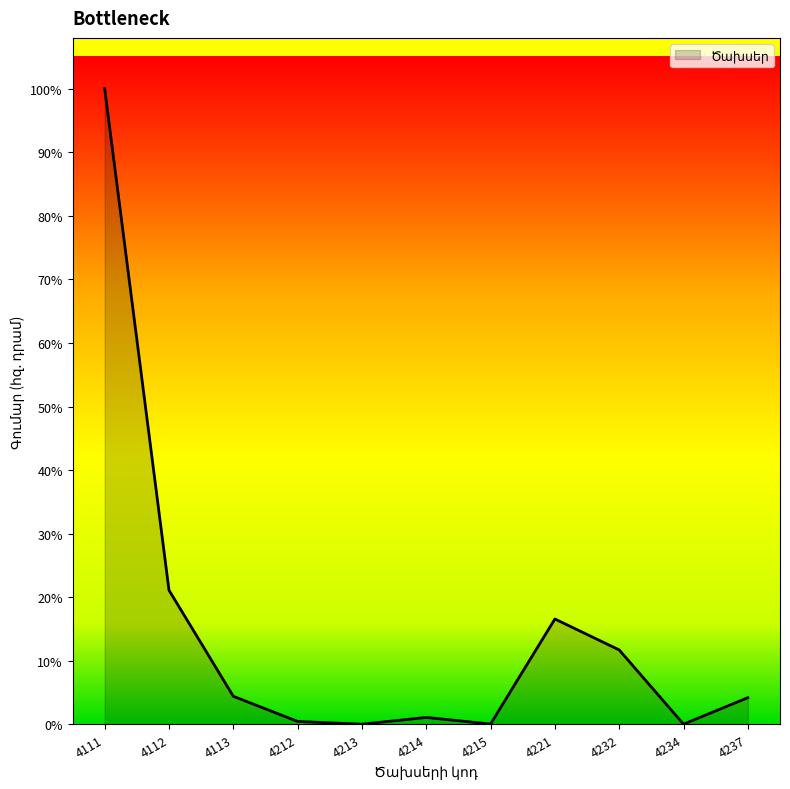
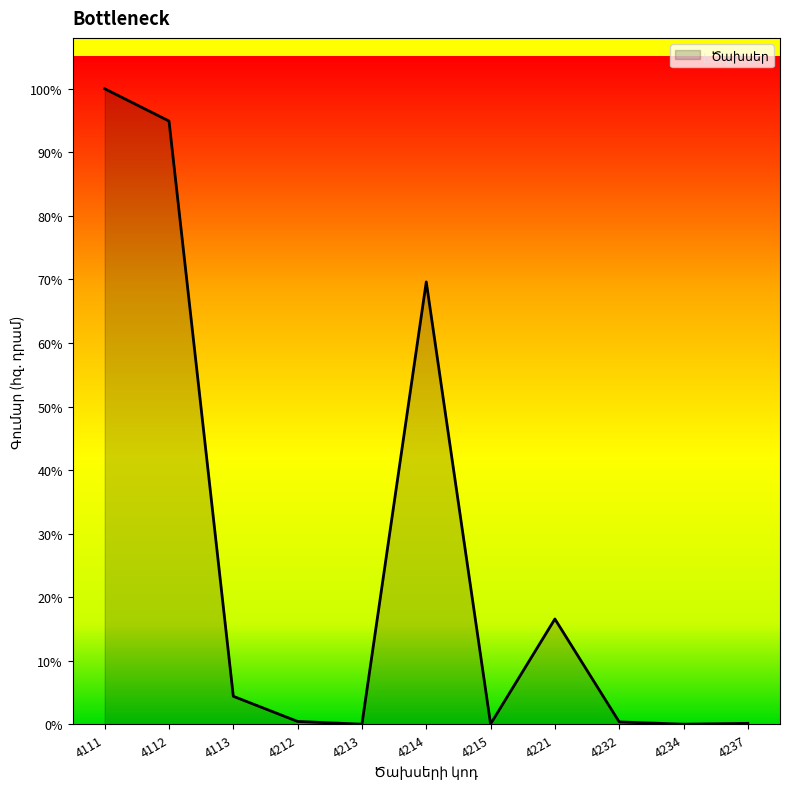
  {
    "4111": "100%",
-   "4112": "21%",
+   "4112": "95%",
    "4113": "4%",
    "4212": "0%",
    "4213": "0%",
-   "4214": "1%",
+   "4214": "70%",
    "4215": "0%",
    "4221": "17%",
-   "4232": "12%",
+   "4232": "0%",
    "4234": "0%",
-   "4237": "4%"
+   "4237": "0%"
  }
